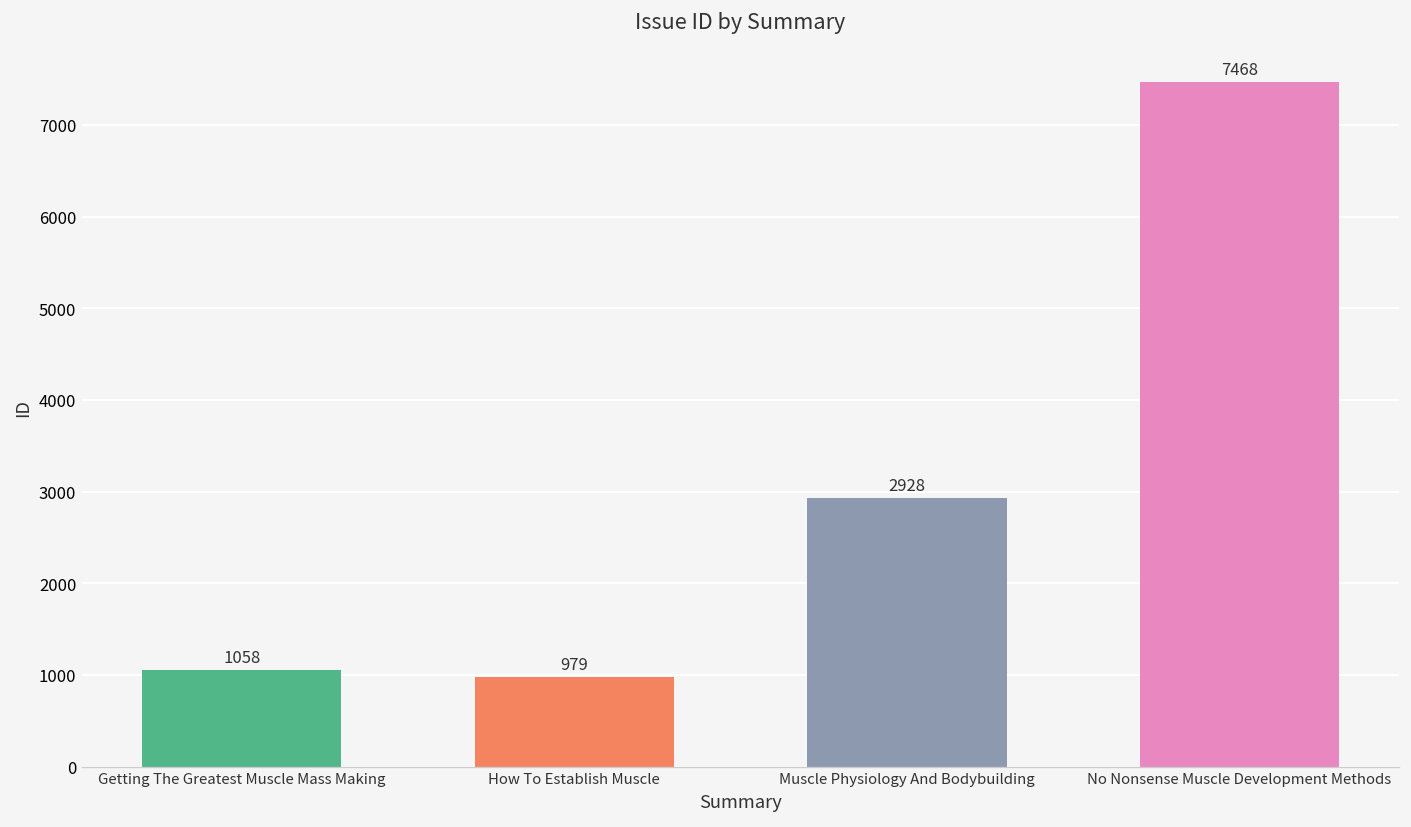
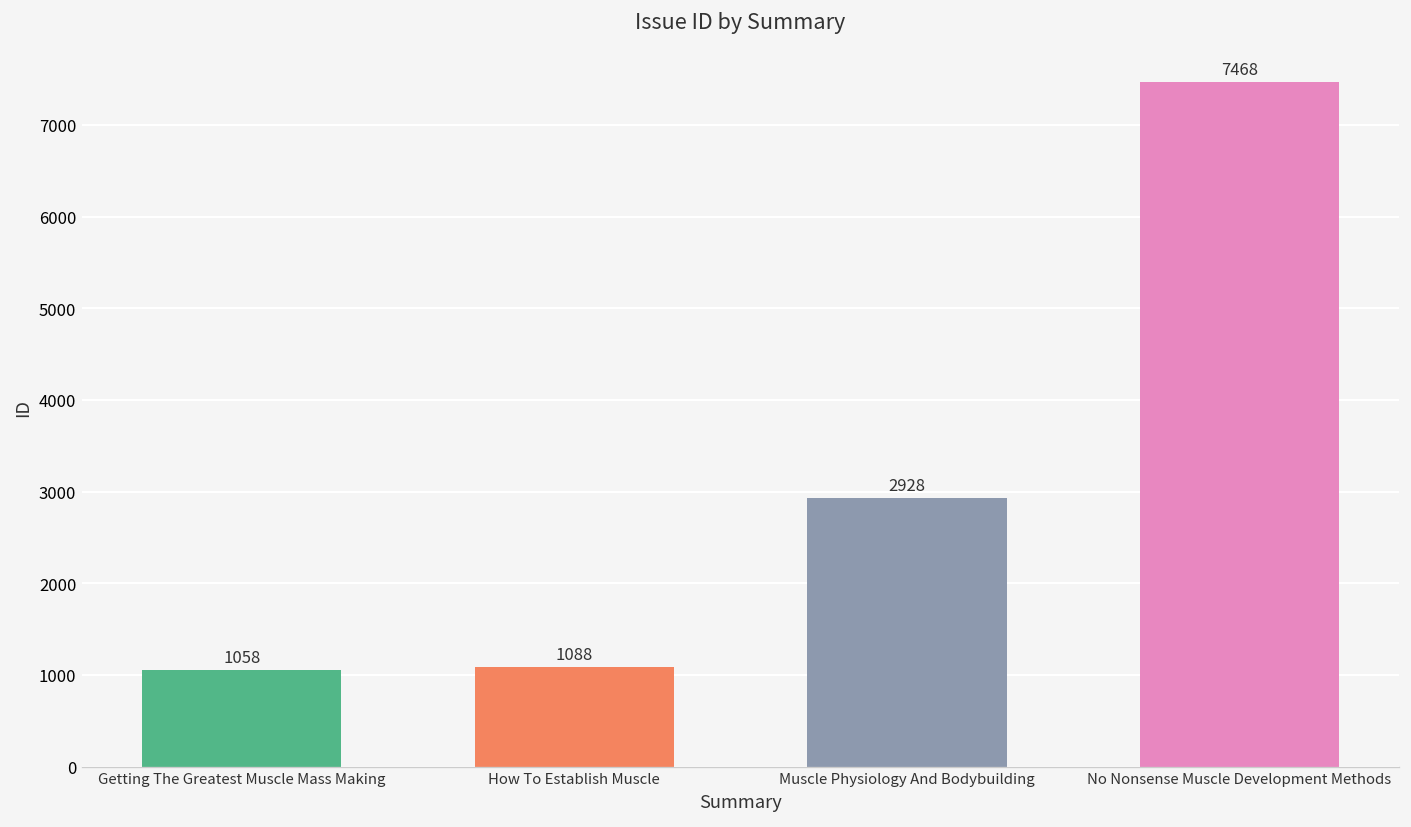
  {
    "Getting The Greatest Muscle Mass Making": 1058,
-   "How To Establish Muscle": 979,
+   "How To Establish Muscle": 1088,
    "Muscle Physiology And Bodybuilding": 2928,
    "No Nonsense Muscle Development Methods": 7468
  }
